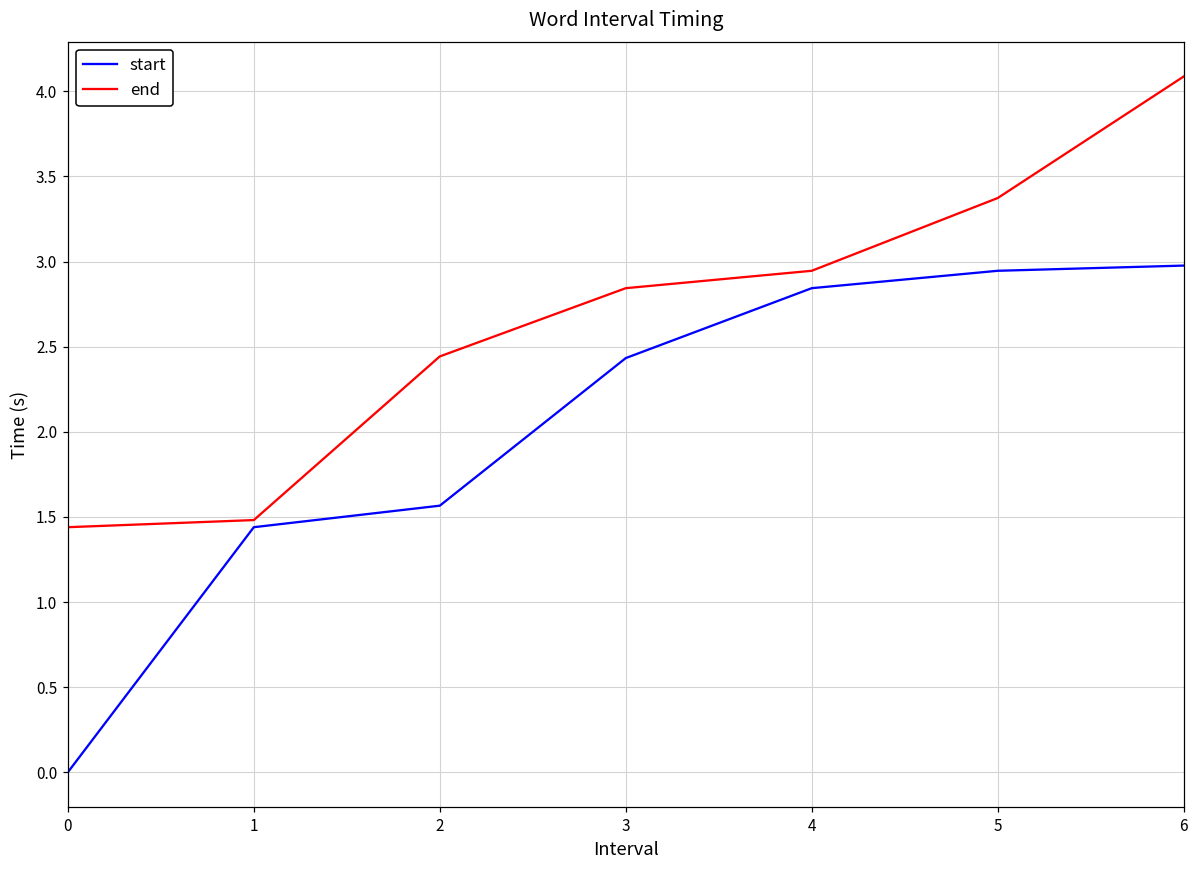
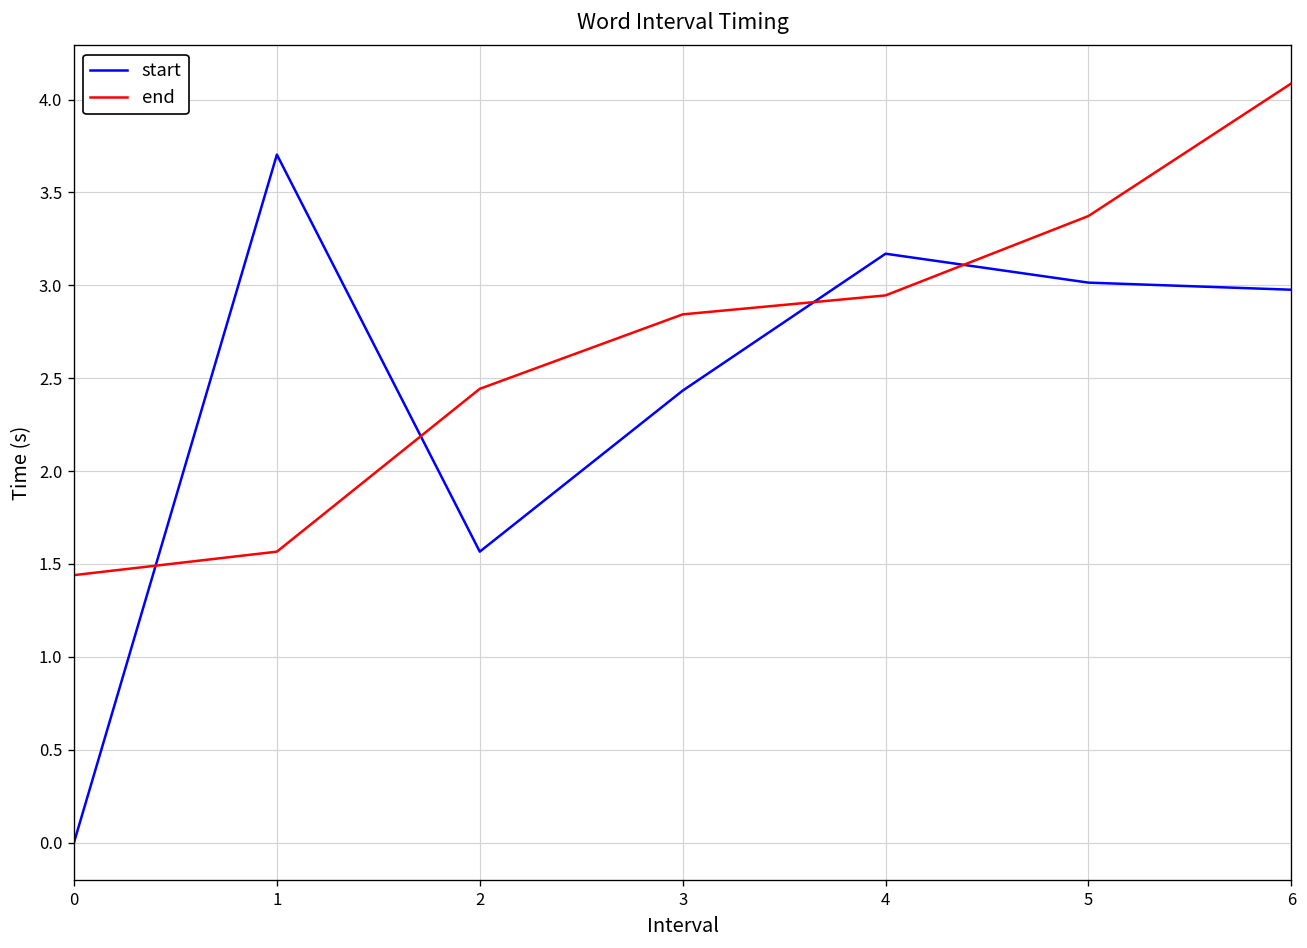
  {
    "start": {
      "0": 0.00,
-     "1": 1.44,
+     "1": 3.70,
      "2": 1.57,
      "3": 2.43,
-     "4": 2.84,
-     "5": 2.95,
+     "4": 3.17,
+     "5": 3.01,
      "6": 2.98
    },
    "end": {
      "0": 1.44,
-     "1": 1.48,
+     "1": 1.57,
      "2": 2.44,
      "3": 2.84,
      "4": 2.95,
      "5": 3.37,
      "6": 4.09
    }
  }
